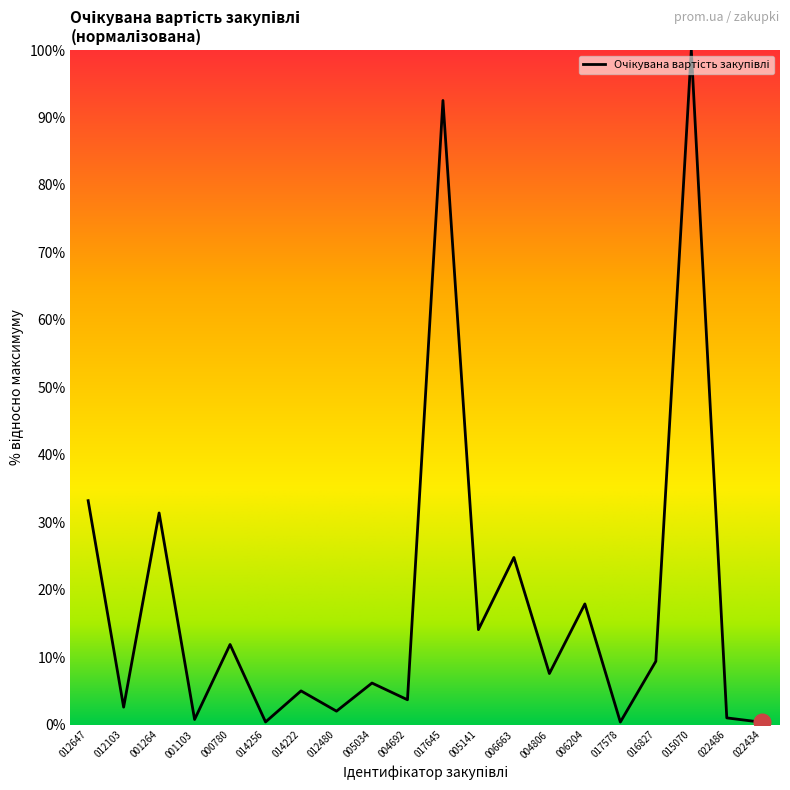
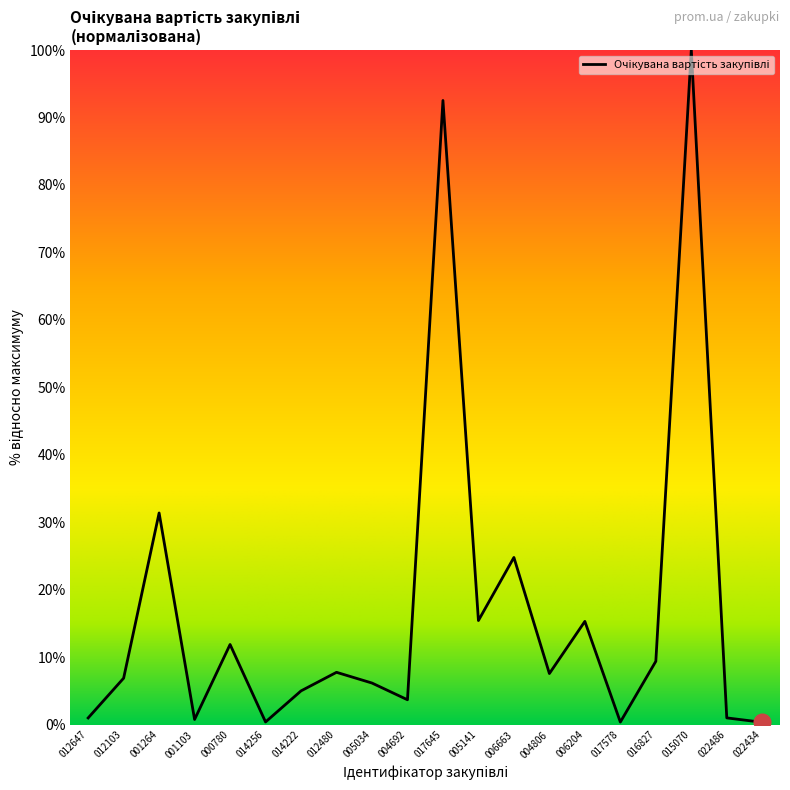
  {
    "Очікувана вартість закупівлі": {
-     "012647": "33%",
-     "012103": "3%",
+     "012647": "1%",
+     "012103": "7%",
      "001264": "31%",
      "001103": "1%",
      "000780": "12%",
      "014256": "0%",
      "014222": "5%",
-     "012480": "2%",
+     "012480": "8%",
      "005034": "6%",
      "004692": "4%",
      "017645": "93%",
-     "005141": "14%",
+     "005141": "15%",
      "006663": "25%",
      "004806": "8%",
-     "006204": "18%",
+     "006204": "15%",
      "017578": "0%",
      "016827": "9%",
      "015070": "100%",
      "022486": "1%"
    }
  }
